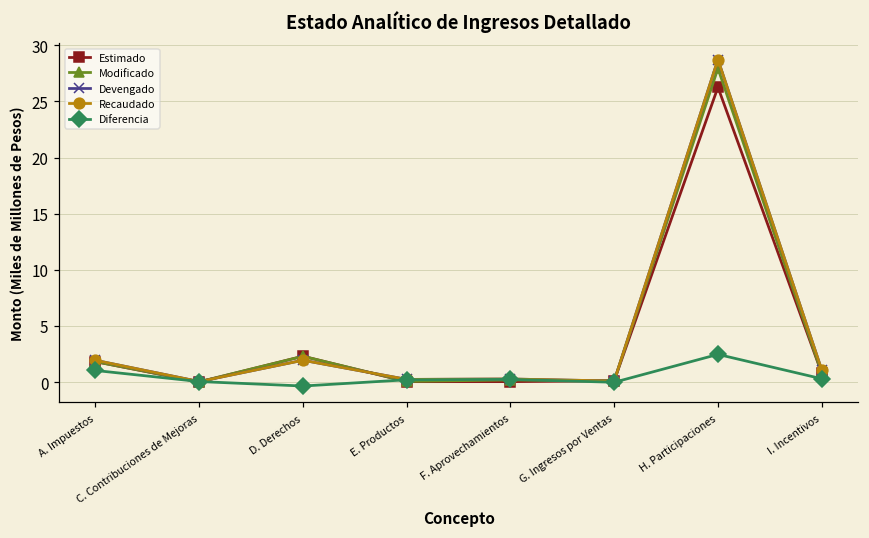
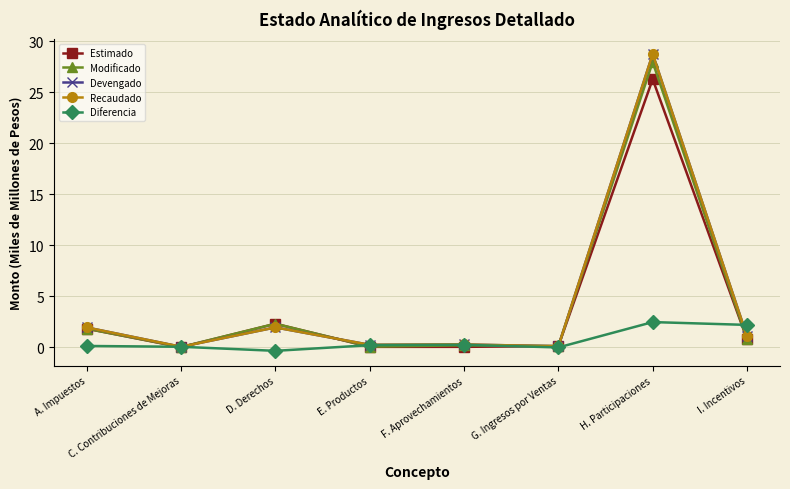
  {
    "Estimado": {
      "H. Participaciones": 26.3
    },
    "Modificado": {
      "H. Participaciones": 27.9
    },
    "Recaudado": {
      "D. Derechos": 1.9,
      "H. Participaciones": 28.7,
      "I. Incentivos": 1.1
    },
    "Diferencia": {
-     "A. Impuestos": 1.0,
+     "A. Impuestos": 0.1,
      "D. Derechos": -0.4,
      "H. Participaciones": 2.5,
-     "I. Incentivos": 0.3
+     "I. Incentivos": 2.2
    }
  }
